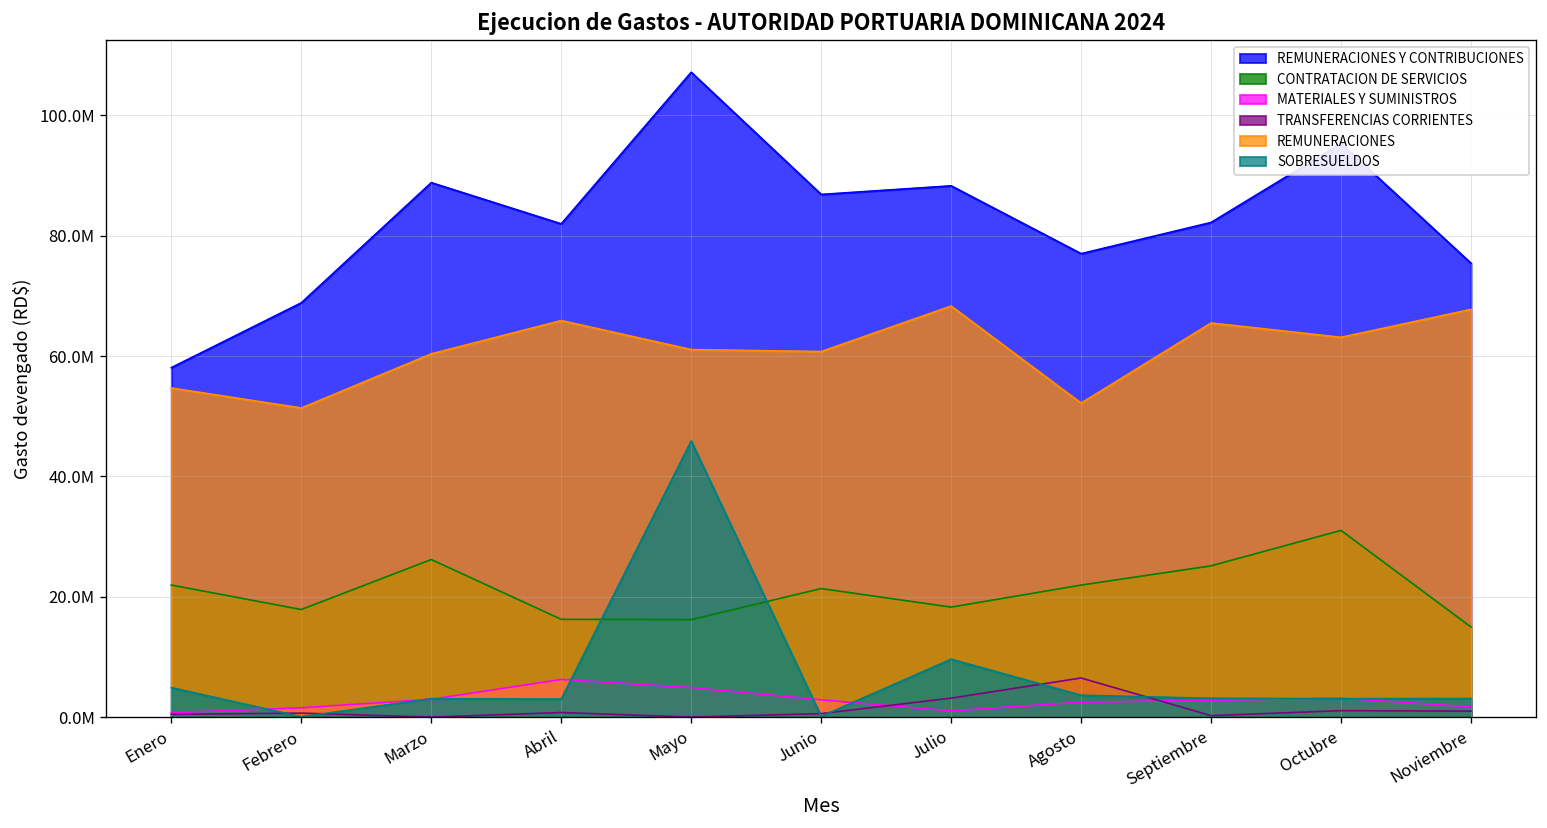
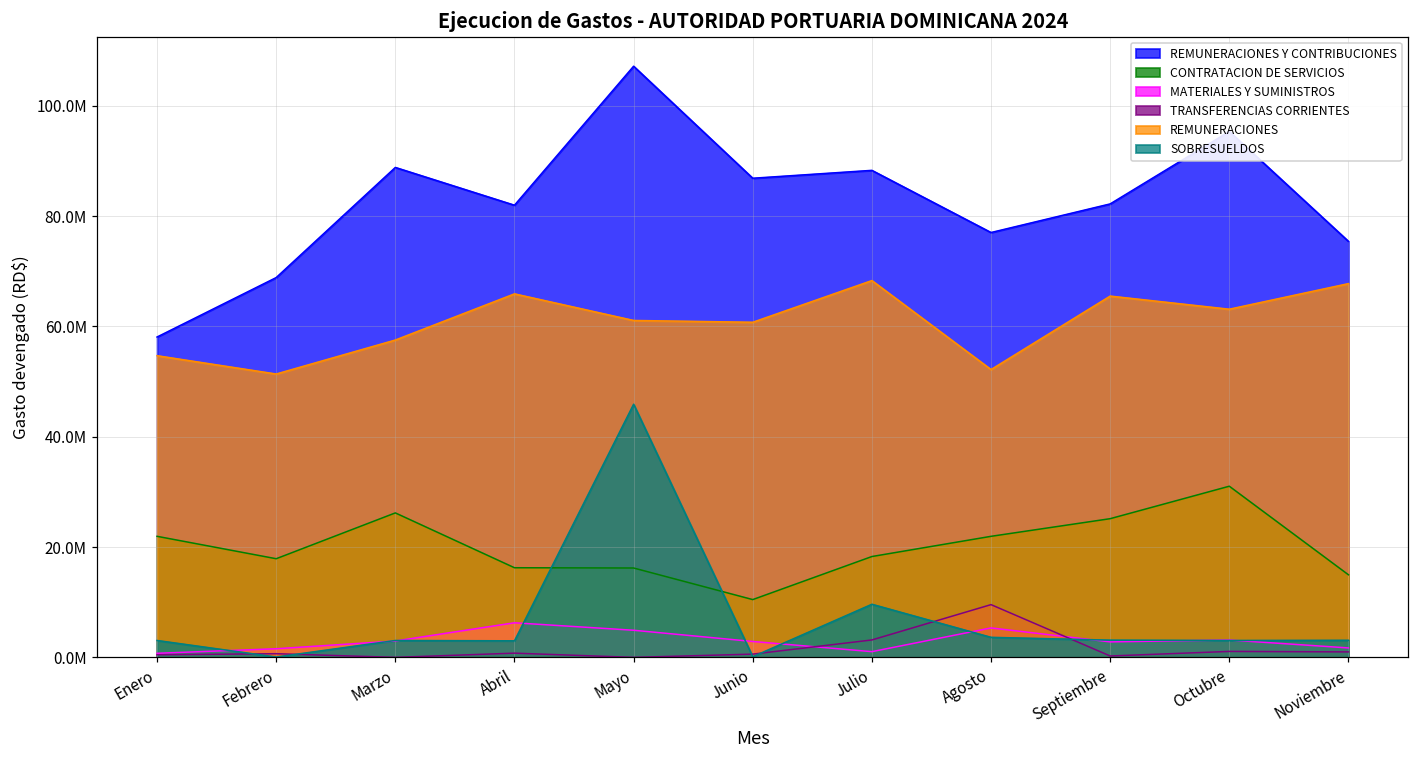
  {
    "REMUNERACIONES Y CONTRIBUCIONES": {
      "Enero": 58000000,
      "Febrero": 69000000,
      "Marzo": 89000000,
      "Abril": 82000000,
      "Mayo": 107000000,
      "Junio": 87000000,
      "Julio": 88000000,
      "Agosto": 77000000,
      "Septiembre": 82000000,
      "Noviembre": 75000000
    },
    "CONTRATACION DE SERVICIOS": {
      "Enero": 22000000,
      "Febrero": 18000000,
      "Marzo": 26000000,
      "Abril": 16000000,
      "Mayo": 16000000,
-     "Junio": 21000000,
+     "Junio": 10000000,
      "Julio": 18000000,
      "Agosto": 22000000,
      "Septiembre": 25000000,
      "Octubre": 31000000,
      "Noviembre": 15000000
    },
    "MATERIALES Y SUMINISTROS": {
      "Febrero": 2000000,
      "Abril": 6000000,
      "Mayo": 5000000,
      "Junio": 3000000,
      "Julio": 1000000,
-     "Agosto": 2000000,
+     "Agosto": 5000000,
      "Noviembre": 2000000
    },
    "TRANSFERENCIAS CORRIENTES": {
      "Febrero": 1000000,
      "Marzo": 0,
      "Abril": 1000000,
      "Mayo": 0,
      "Julio": 3000000,
-     "Agosto": 7000000,
+     "Agosto": 10000000,
      "Septiembre": 0,
      "Octubre": 1000000,
      "Noviembre": 1000000
    },
    "REMUNERACIONES": {
      "Enero": 55000000,
      "Febrero": 51000000,
-     "Marzo": 60000000,
+     "Marzo": 58000000,
      "Abril": 66000000,
      "Mayo": 61000000,
      "Junio": 61000000,
      "Julio": 68000000,
      "Agosto": 52000000,
      "Septiembre": 65000000,
      "Octubre": 63000000,
      "Noviembre": 68000000
    },
    "SOBRESUELDOS": {
-     "Enero": 5000000,
+     "Enero": 3000000,
      "Febrero": 0,
      "Abril": 3000000,
      "Mayo": 46000000,
      "Julio": 10000000,
      "Agosto": 4000000,
      "Noviembre": 3000000
    }
  }
